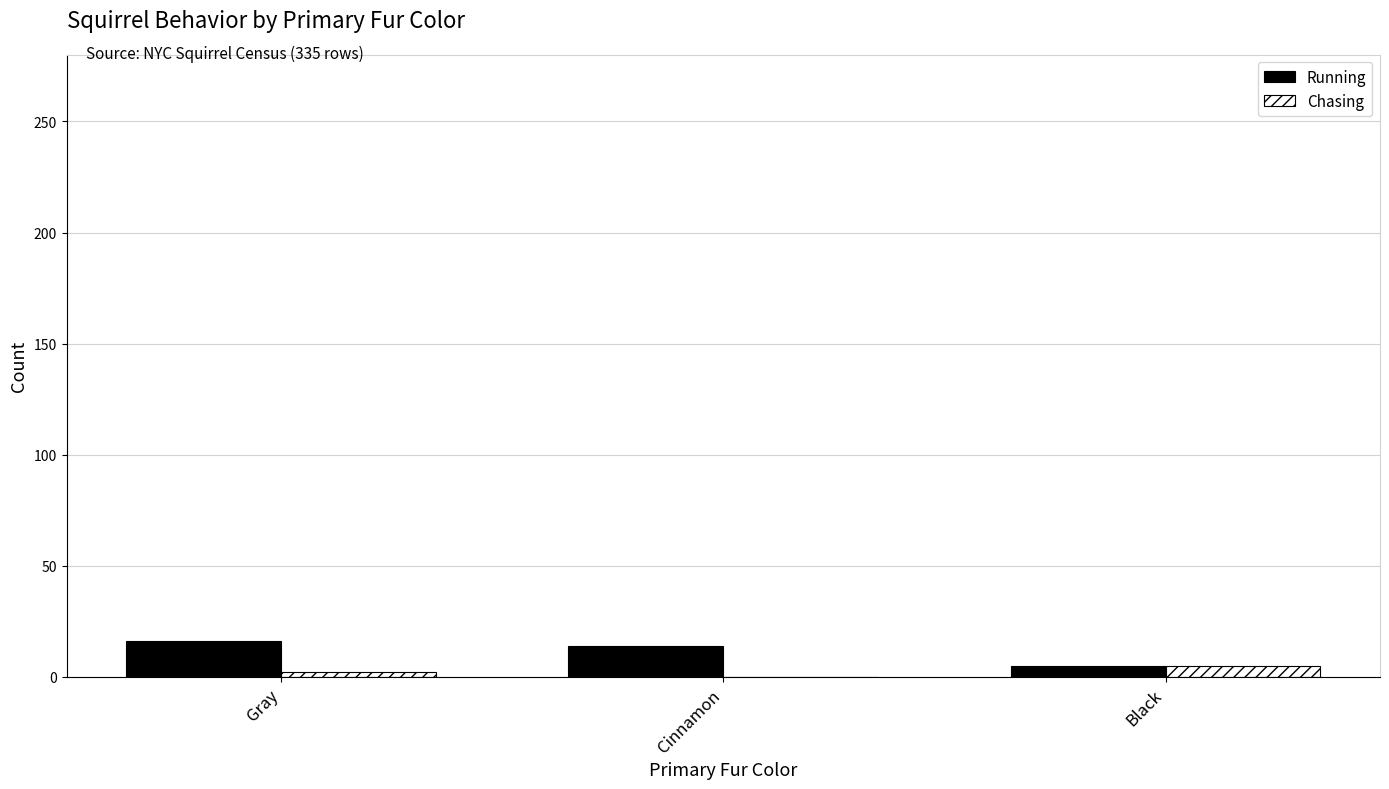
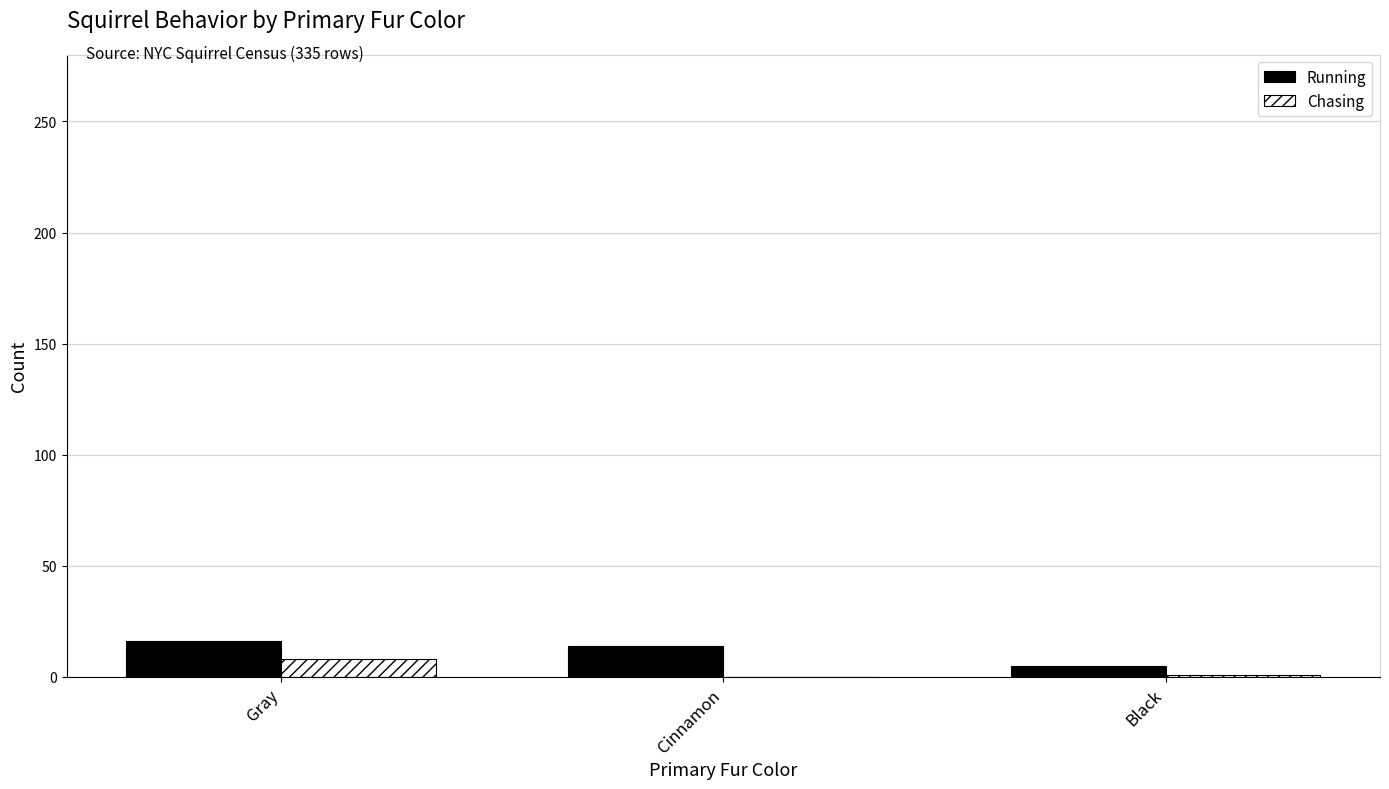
  {
    "Running": {
      "Gray": 16,
      "Cinnamon": 14,
      "Black": 5
    },
    "Chasing": {
-     "Gray": 2,
+     "Gray": 8,
      "Cinnamon": 0,
-     "Black": 5
+     "Black": 1
    }
  }
